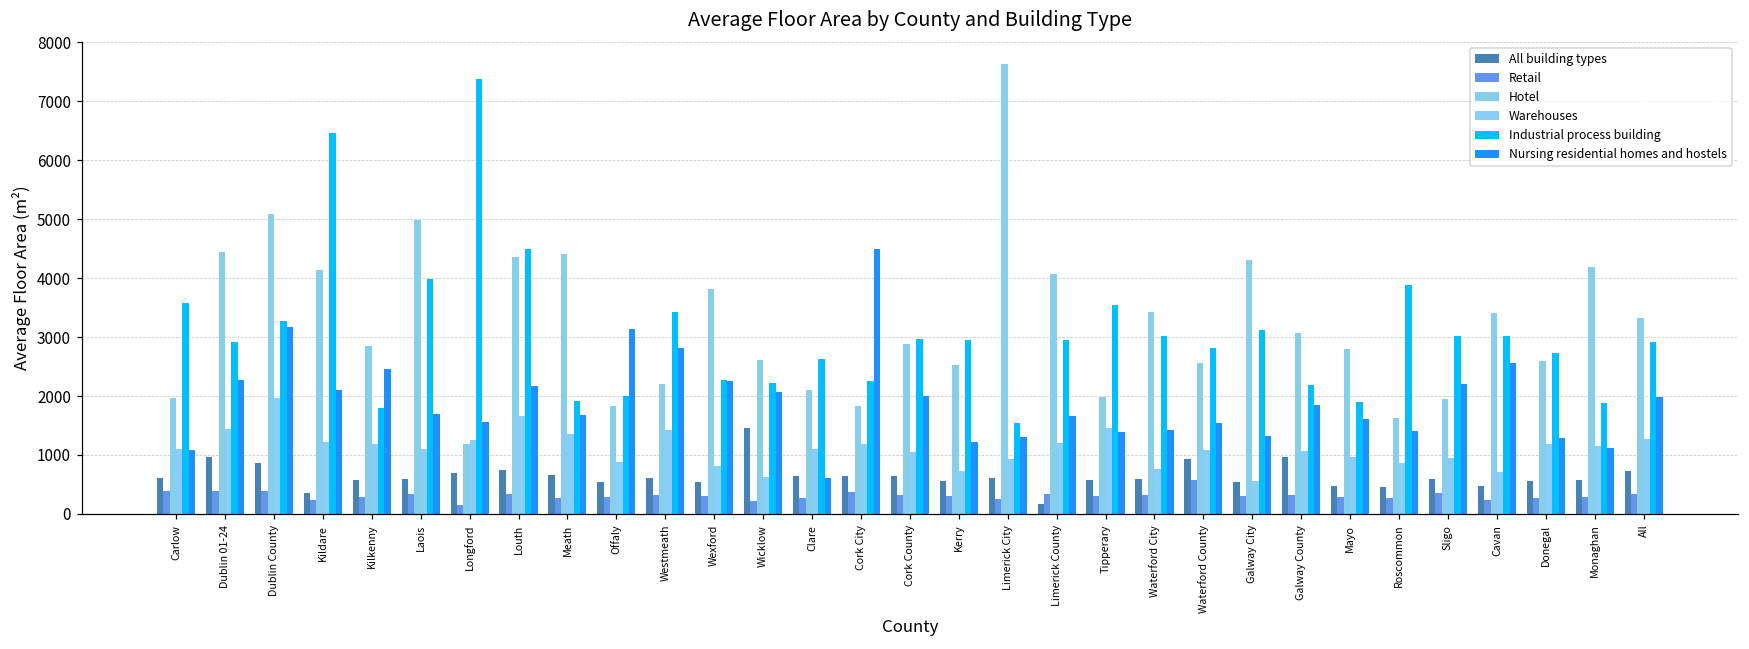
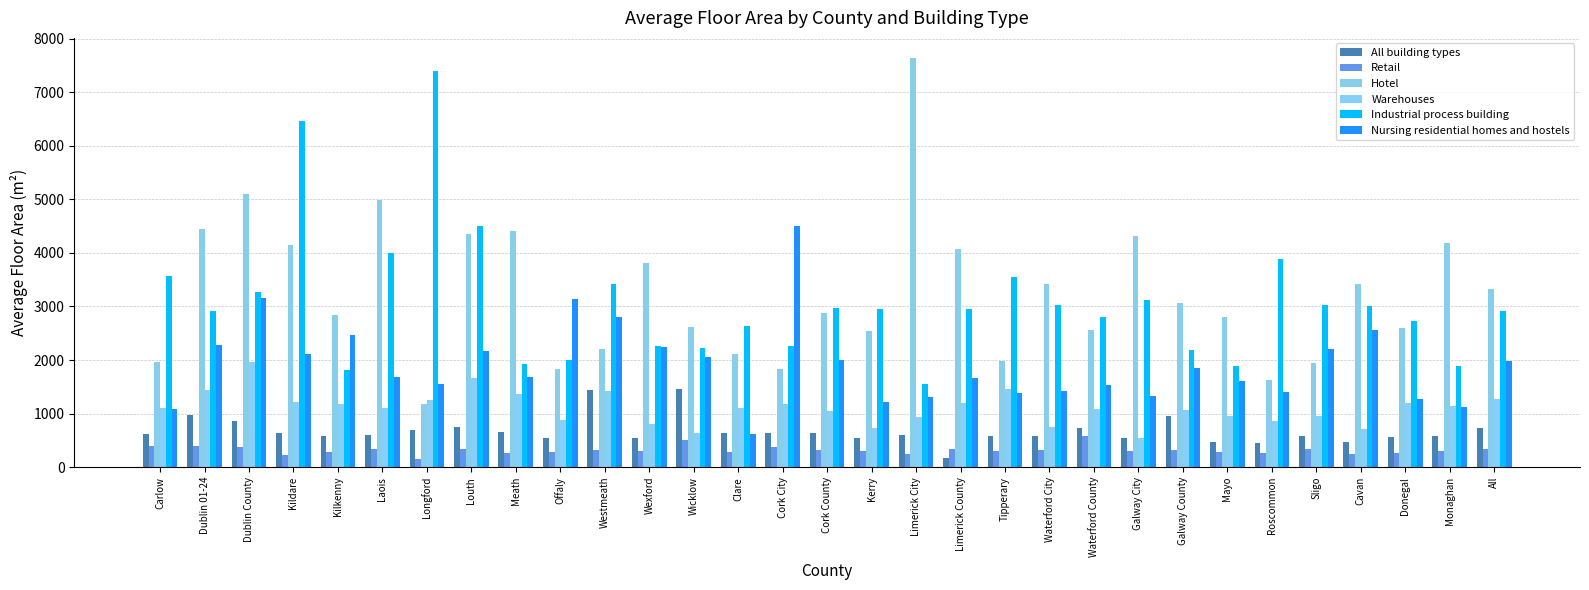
  {
    "All building types": {
      "Carlow": 600,
      "Dublin 01-24": 1000,
      "Dublin County": 900,
-     "Kildare": 300,
+     "Kildare": 600,
      "Kilkenny": 600,
      "Laois": 600,
      "Longford": 700,
      "Louth": 800,
      "Meath": 700,
      "Offaly": 500,
-     "Westmeath": 600,
+     "Westmeath": 1400,
      "Wexford": 500,
      "Wicklow": 1500,
      "Clare": 600,
      "Cork City": 600,
      "Cork County": 600,
      "Kerry": 600,
      "Limerick City": 600,
      "Limerick County": 200,
      "Tipperary": 600,
      "Waterford City": 600,
-     "Waterford County": 900,
+     "Waterford County": 700,
      "Galway City": 500,
      "Galway County": 1000,
      "Mayo": 500,
      "Roscommon": 500,
      "Sligo": 600,
      "Cavan": 500,
      "Donegal": 600,
      "Monaghan": 600,
      "All": 700
    },
    "Retail": {
      "Carlow": 400,
      "Dublin 01-24": 400,
      "Dublin County": 400,
      "Kildare": 200,
      "Kilkenny": 300,
      "Laois": 300,
      "Longford": 100,
      "Louth": 300,
      "Meath": 300,
      "Offaly": 300,
      "Westmeath": 300,
      "Wexford": 300,
-     "Wicklow": 200,
+     "Wicklow": 500,
      "Clare": 300,
      "Cork City": 400,
      "Cork County": 300,
      "Kerry": 300,
      "Limerick City": 300,
      "Limerick County": 300,
      "Tipperary": 300,
      "Waterford City": 300,
      "Waterford County": 600,
      "Galway City": 300,
      "Galway County": 300,
      "Mayo": 300,
      "Roscommon": 300,
      "Sligo": 300,
      "Cavan": 200,
      "Donegal": 300,
      "Monaghan": 300,
      "All": 300
    }
  }
